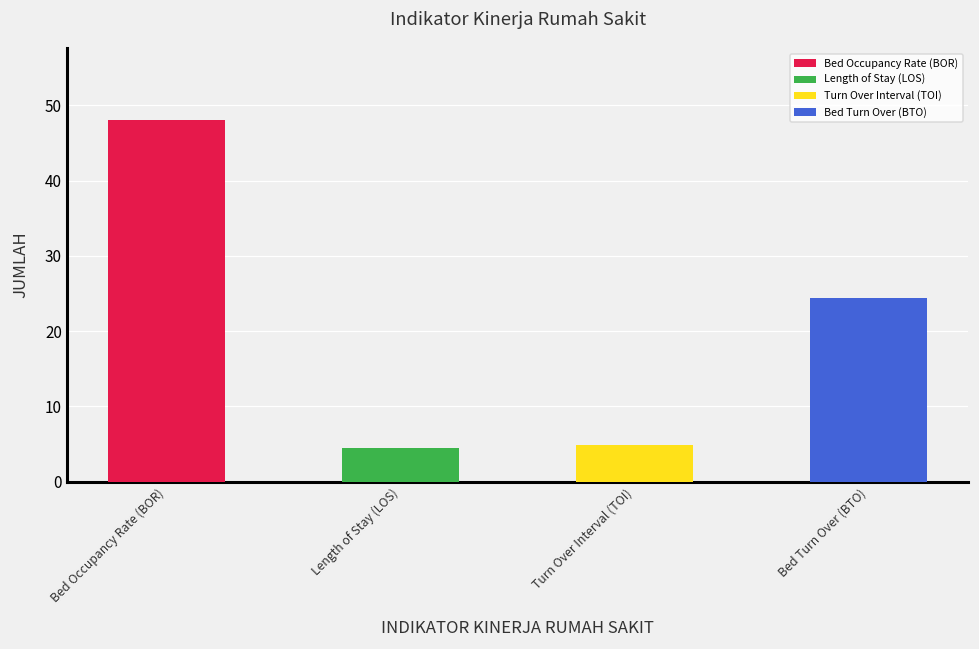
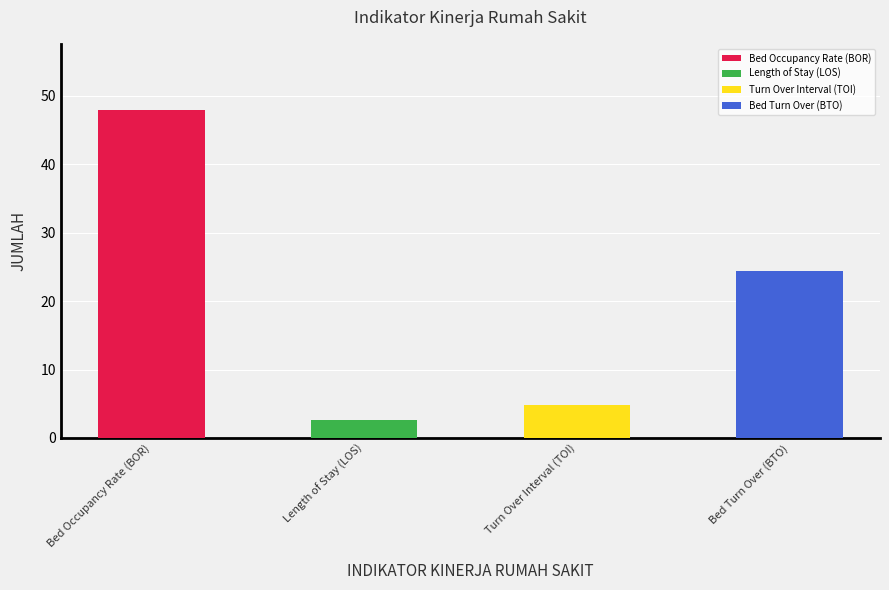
  {
    "Bed Occupancy Rate (BOR)": 48,
-   "Length of Stay (LOS)": 4,
+   "Length of Stay (LOS)": 3,
    "Turn Over Interval (TOI)": 5,
    "Bed Turn Over (BTO)": 24
  }
